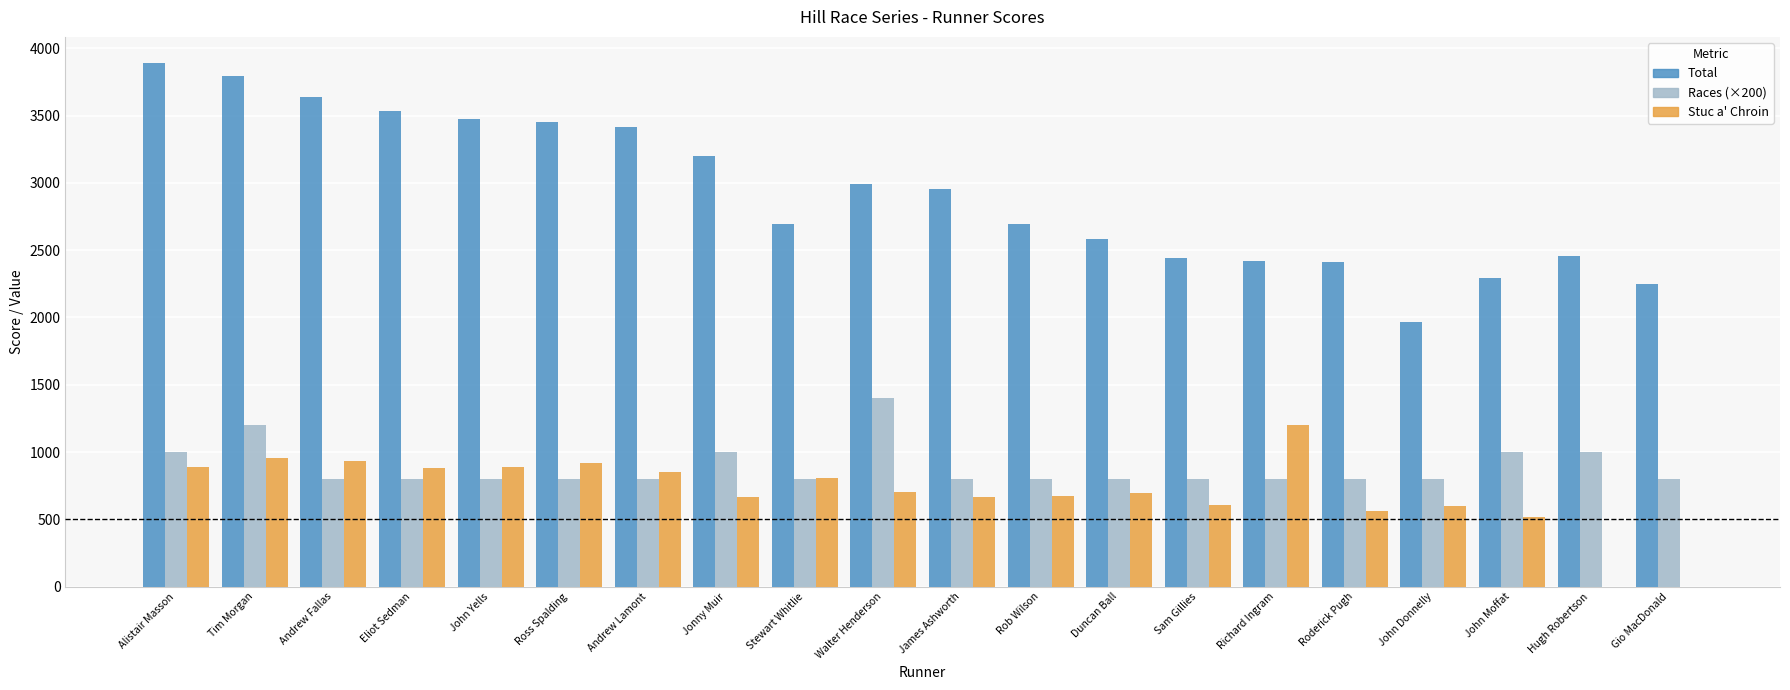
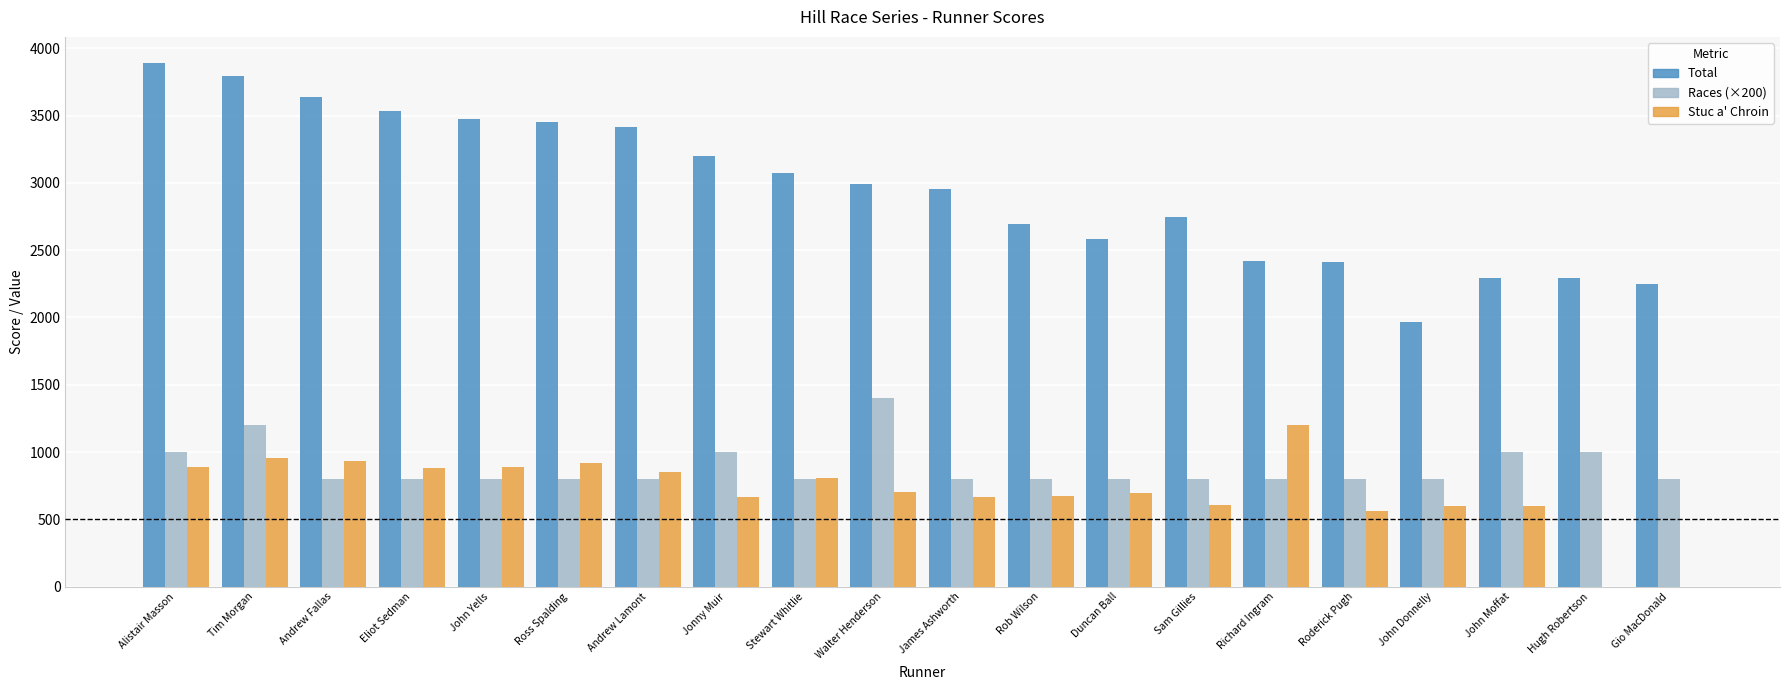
  {
    "Total": {
      "Alistair Masson": 3890,
      "Tim Morgan": 3790,
      "Andrew Fallas": 3640,
      "Eliot Sedman": 3530,
      "John Yells": 3470,
      "Ross Spalding": 3450,
      "Andrew Lamont": 3410,
      "Jonny Muir": 3200,
-     "Stewart Whitlie": 2690,
+     "Stewart Whitlie": 3070,
      "Walter Henderson": 3000,
      "James Ashworth": 2950,
      "Rob Wilson": 2690,
      "Duncan Ball": 2580,
-     "Sam Gillies": 2440,
+     "Sam Gillies": 2750,
      "Richard Ingram": 2420,
      "Roderick Pugh": 2420,
      "John Donnelly": 1970,
      "John Moffat": 2300,
-     "Hugh Robertson": 2460,
+     "Hugh Robertson": 2300,
      "Gio MacDonald": 2250
    },
    "Races (×200)": {
      "Alistair Masson": 1000,
      "Tim Morgan": 1200,
      "Andrew Fallas": 800,
      "Eliot Sedman": 800,
      "John Yells": 800,
      "Ross Spalding": 800,
      "Andrew Lamont": 800,
      "Jonny Muir": 1000,
      "Stewart Whitlie": 800,
      "Walter Henderson": 1400,
      "James Ashworth": 800,
      "Rob Wilson": 800,
      "Duncan Ball": 800,
      "Sam Gillies": 800,
      "Richard Ingram": 800,
      "Roderick Pugh": 800,
      "John Donnelly": 800,
      "John Moffat": 1000,
      "Hugh Robertson": 1000,
      "Gio MacDonald": 800
    },
    "Stuc a' Chroin": {
      "Alistair Masson": 890,
      "Tim Morgan": 960,
      "Andrew Fallas": 940,
      "Eliot Sedman": 880,
      "John Yells": 890,
      "Ross Spalding": 920,
      "Andrew Lamont": 850,
      "Jonny Muir": 670,
      "Stewart Whitlie": 810,
      "Walter Henderson": 710,
      "James Ashworth": 670,
      "Rob Wilson": 680,
      "Duncan Ball": 700,
      "Sam Gillies": 600,
      "Richard Ingram": 1200,
      "Roderick Pugh": 560,
      "John Donnelly": 600,
-     "John Moffat": 520,
+     "John Moffat": 600,
      "Hugh Robertson": 0,
      "Gio MacDonald": 0
    }
  }
